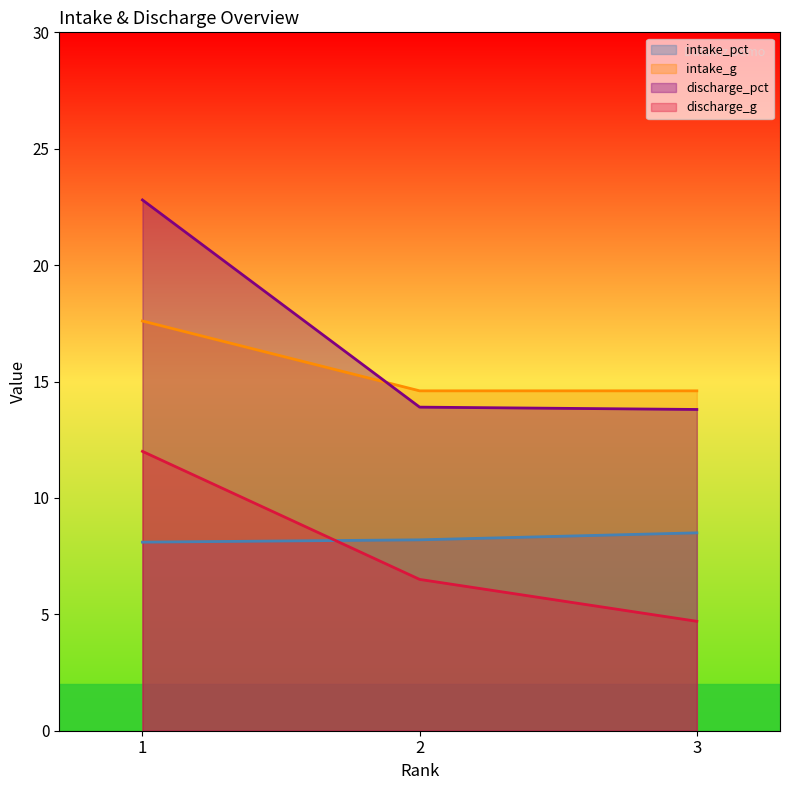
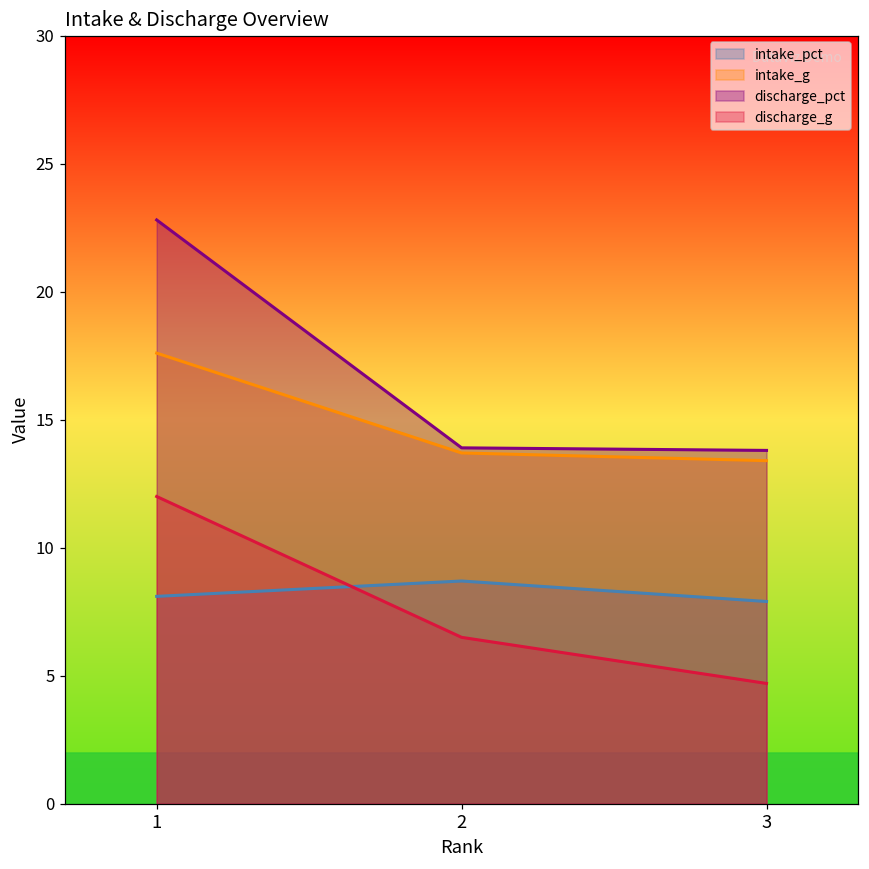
  {
    "intake_pct": {
      "1": 8.1,
-     "2": 8.2,
-     "3": 8.5
+     "2": 8.7,
+     "3": 7.9
    },
    "intake_g": {
      "1": 17.6,
-     "2": 14.6,
-     "3": 14.6
+     "2": 13.7,
+     "3": 13.4
    },
    "discharge_pct": {
      "1": 22.8,
      "2": 13.9,
      "3": 13.8
    },
    "discharge_g": {
      "1": 12.0,
      "2": 6.5,
      "3": 4.7
    }
  }
